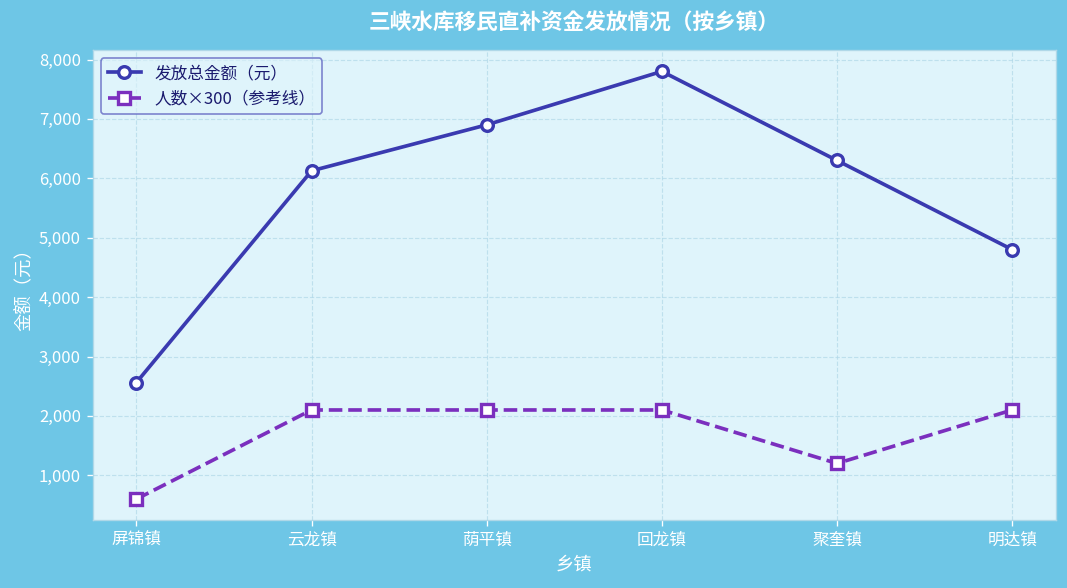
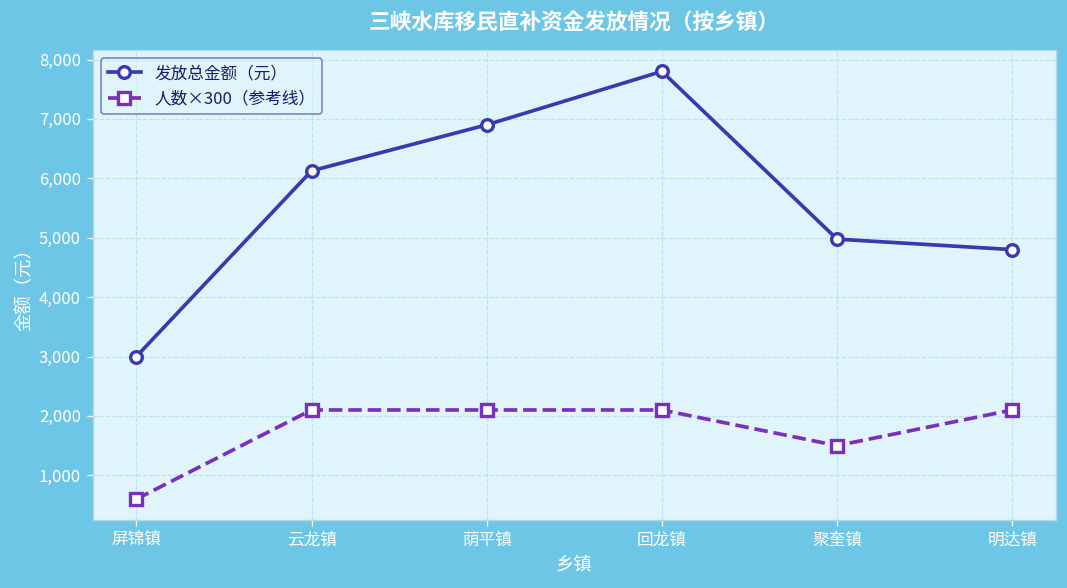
  {
    "发放总金额（元）": {
-     "屏锦镇": "2,600",
+     "屏锦镇": "3,000",
      "云龙镇": "6,100",
      "荫平镇": "6,900",
      "回龙镇": "7,800",
-     "聚奎镇": "6,300",
+     "聚奎镇": "5,000",
      "明达镇": "4,800"
    },
    "人数×300（参考线）": {
      "屏锦镇": "600",
      "云龙镇": "2,100",
      "荫平镇": "2,100",
      "回龙镇": "2,100",
-     "聚奎镇": "1,200",
+     "聚奎镇": "1,500",
      "明达镇": "2,100"
    }
  }
